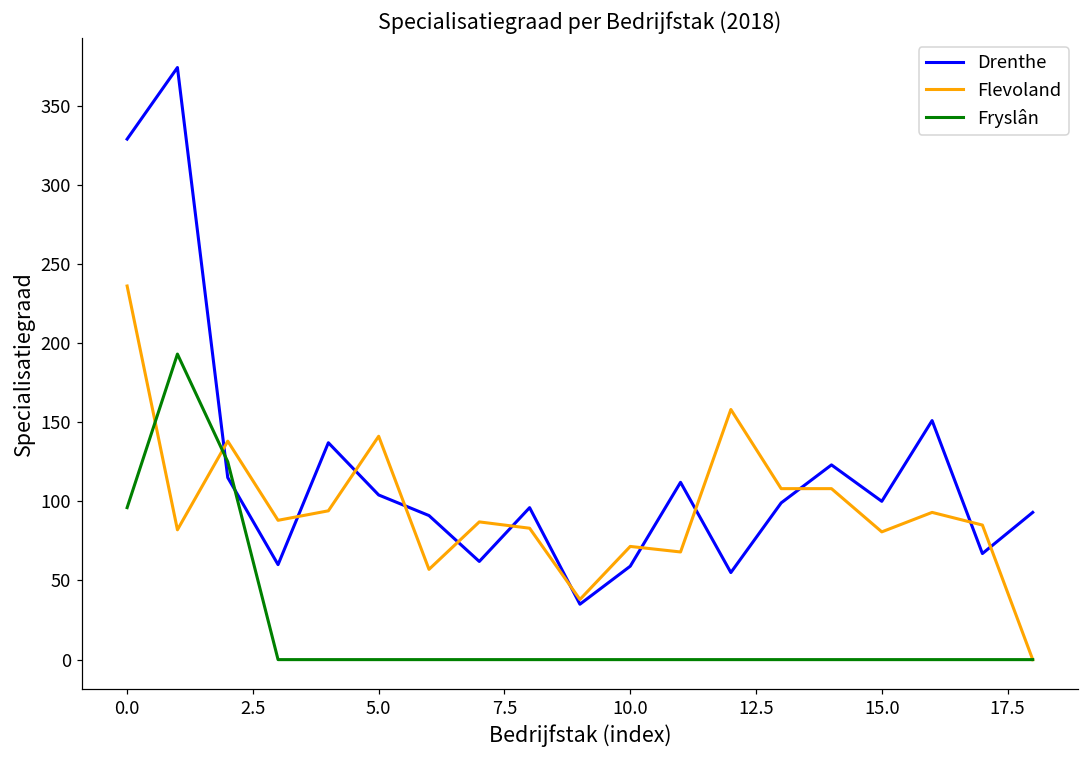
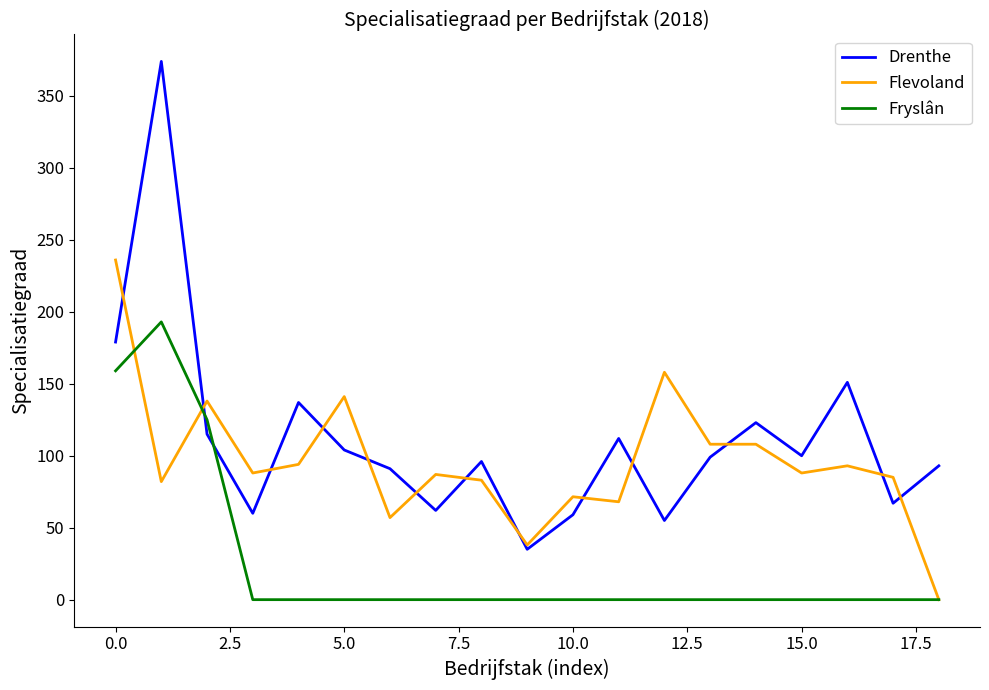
  {
    "Drenthe": {
-     "0.0": 329,
+     "0.0": 179,
      "5.0": 104,
      "10.0": 59,
      "15.0": 100
    },
    "Flevoland": {
      "0.0": 236,
      "5.0": 141,
      "10.0": 72,
-     "15.0": 81
+     "15.0": 88
    },
    "Fryslân": {
-     "0.0": 96,
+     "0.0": 159,
      "5.0": 0,
      "10.0": 0,
      "15.0": 0
    }
  }
